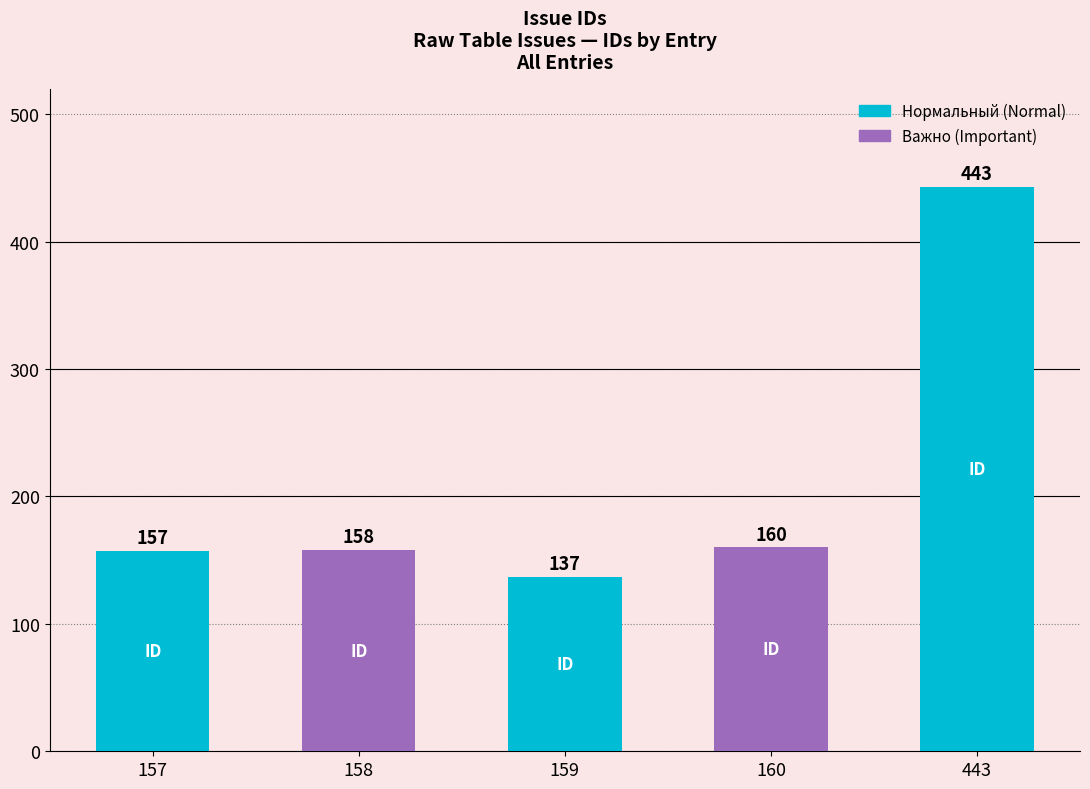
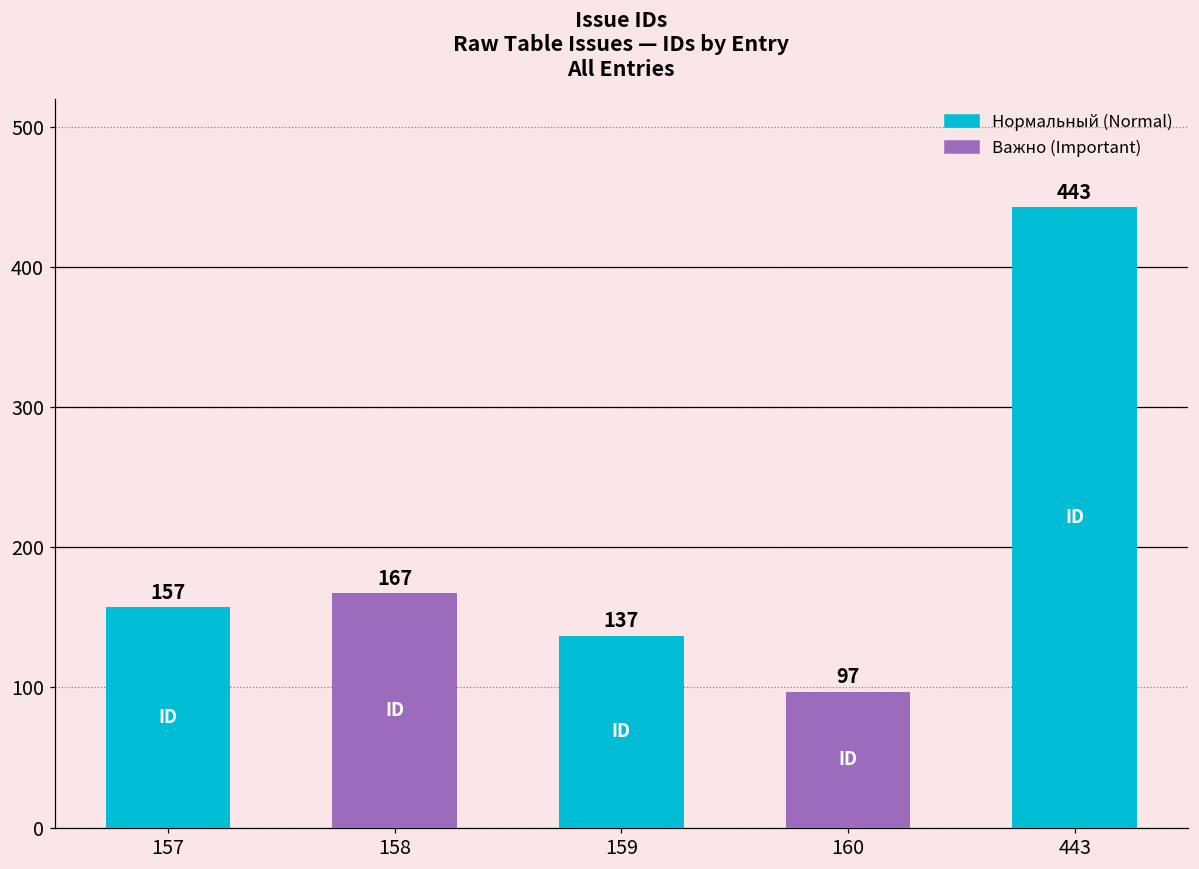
  {
    "157": 157,
-   "158": 158,
+   "158": 167,
    "159": 137,
-   "160": 160,
+   "160": 97,
    "443": 443
  }
